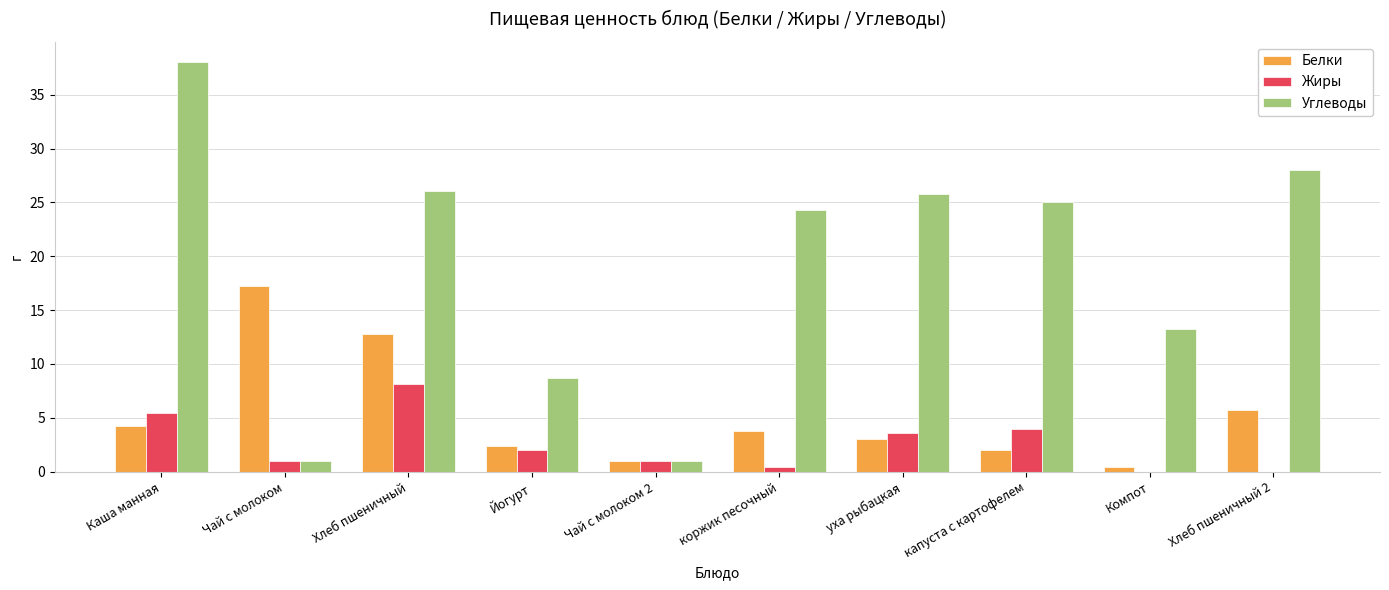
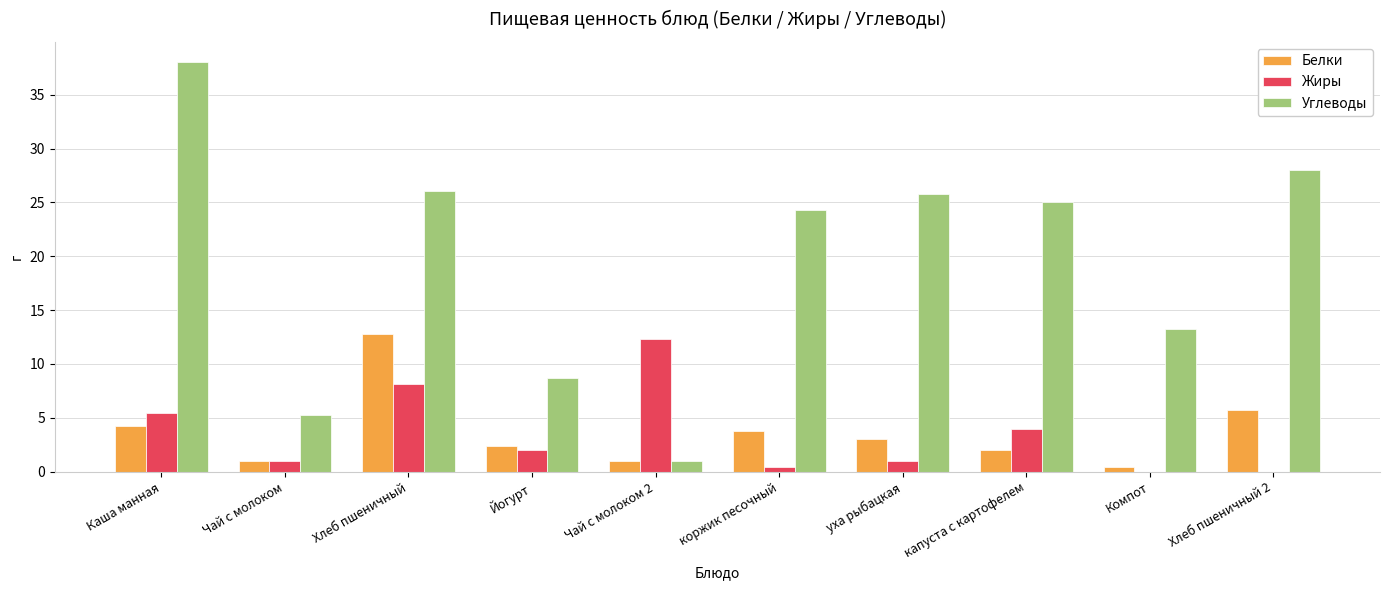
  {
    "Белки": {
      "Каша манная": 4.2,
-     "Чай с молоком": 17.2,
+     "Чай с молоком": 1.0,
      "Хлеб пшеничный": 12.8,
      "Йогурт": 2.4,
      "Чай с молоком 2": 1.0,
      "коржик песочный": 3.8,
      "уха рыбацкая": 3.0,
      "капуста с картофелем": 2.0,
      "Компот": 0.4,
      "Хлеб пшеничный 2": 5.7
    },
    "Жиры": {
      "Каша манная": 5.4,
      "Чай с молоком": 1.0,
      "Хлеб пшеничный": 8.1,
      "Йогурт": 2.0,
-     "Чай с молоком 2": 1.0,
+     "Чай с молоком 2": 12.3,
      "коржик песочный": 0.4,
-     "уха рыбацкая": 3.6,
+     "уха рыбацкая": 1.0,
      "капуста с картофелем": 4.0,
      "Компот": 0.0,
      "Хлеб пшеничный 2": 0.0
    },
    "Углеводы": {
      "Каша манная": 38.0,
-     "Чай с молоком": 1.0,
+     "Чай с молоком": 5.3,
      "Хлеб пшеничный": 26.1,
      "Йогурт": 8.7,
      "Чай с молоком 2": 1.0,
      "коржик песочный": 24.3,
      "уха рыбацкая": 25.8,
      "капуста с картофелем": 25.0,
      "Компот": 13.2,
      "Хлеб пшеничный 2": 28.0
    }
  }
